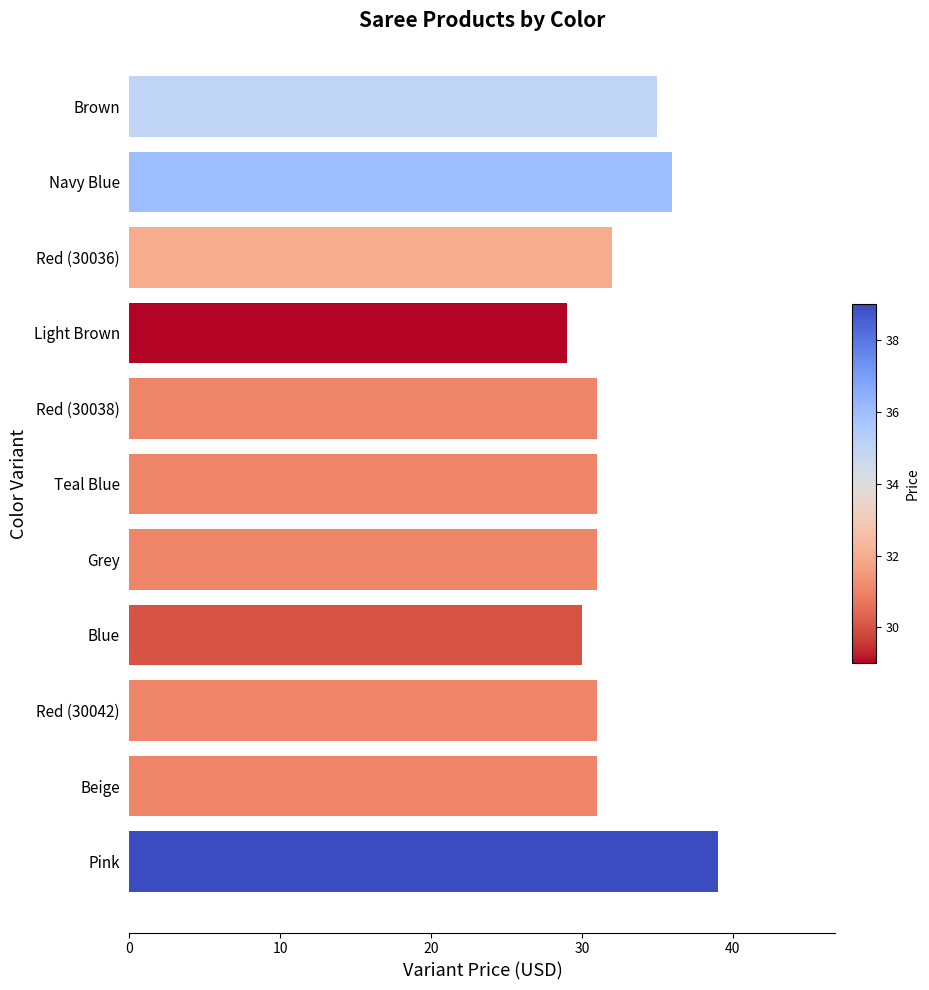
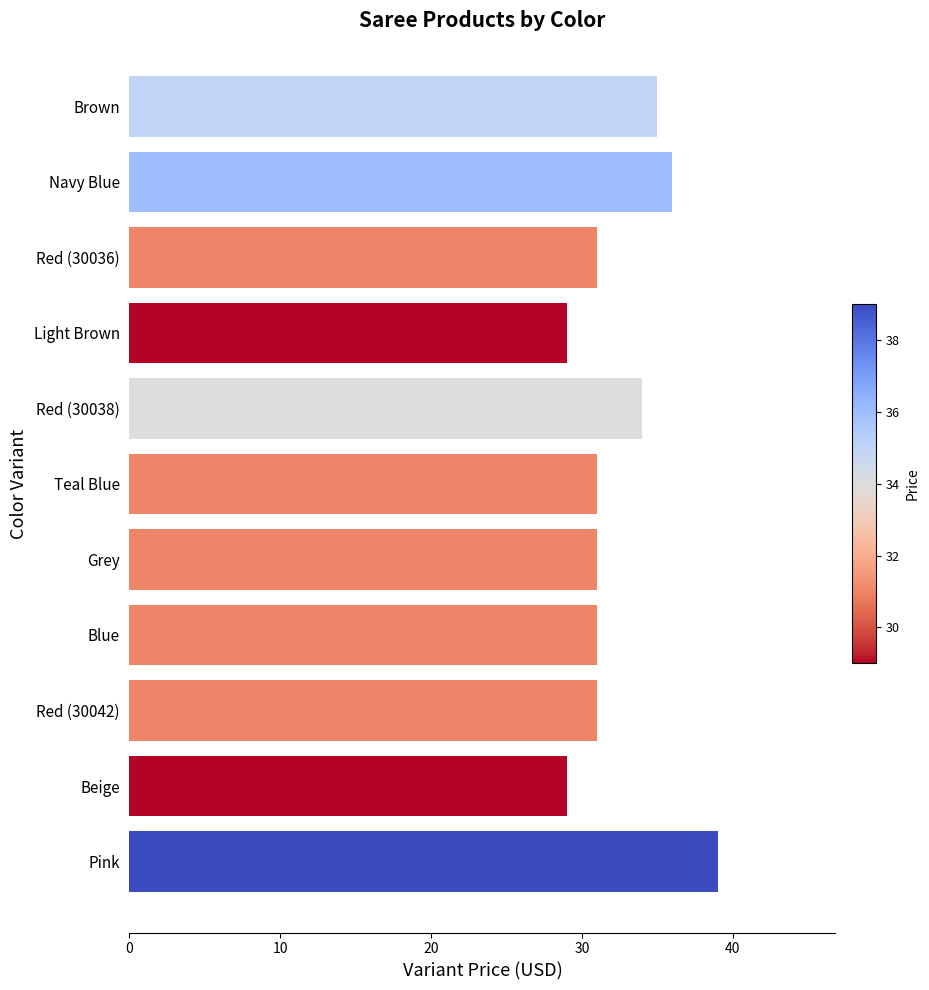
  {
    "Brown": 35,
    "Navy Blue": 36,
-   "Red (30036)": 32,
+   "Red (30036)": 31,
    "Light Brown": 29,
-   "Red (30038)": 31,
+   "Red (30038)": 34,
    "Teal Blue": 31,
    "Grey": 31,
-   "Blue": 30,
+   "Blue": 31,
    "Red (30042)": 31,
-   "Beige": 31,
+   "Beige": 29,
    "Pink": 39
  }
